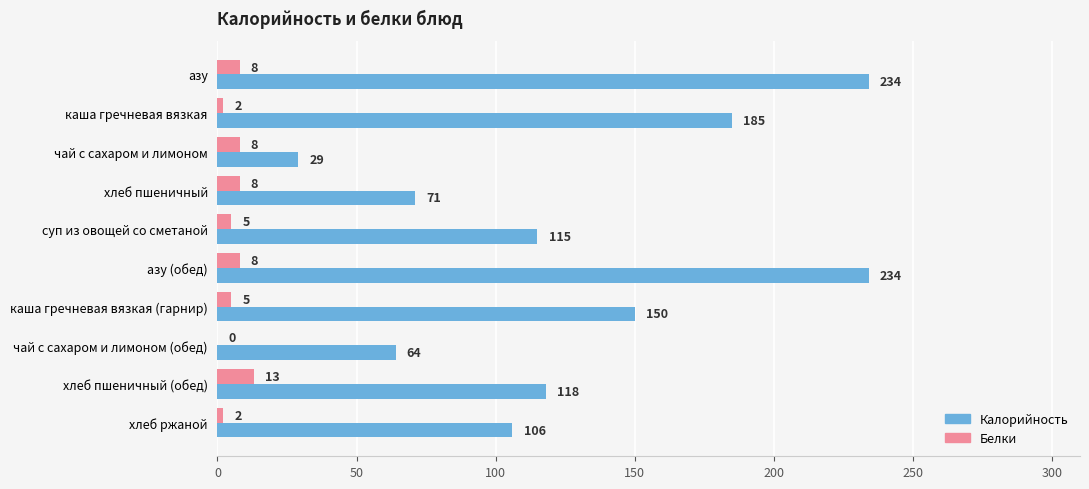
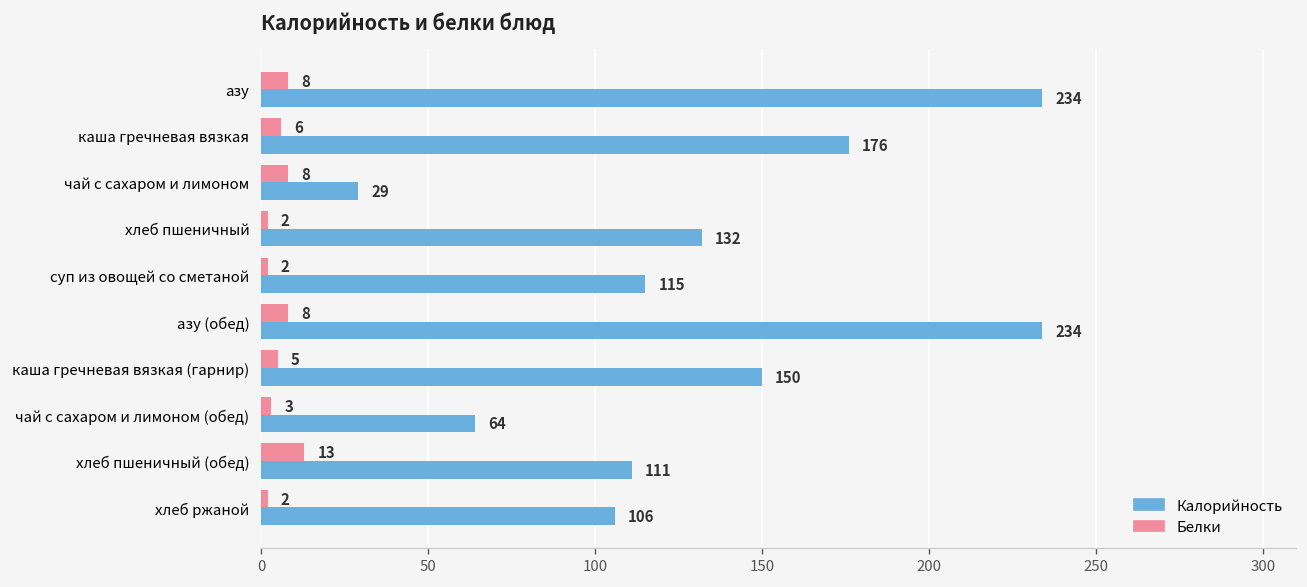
  {
    "Калорийность": {
      "азу": 234,
-     "каша гречневая вязкая": 185,
+     "каша гречневая вязкая": 176,
      "чай с сахаром и лимоном": 29,
-     "хлеб пшеничный": 71,
+     "хлеб пшеничный": 132,
      "суп из овощей со сметаной": 115,
      "азу (обед)": 234,
      "каша гречневая вязкая (гарнир)": 150,
      "чай с сахаром и лимоном (обед)": 64,
-     "хлеб пшеничный (обед)": 118,
+     "хлеб пшеничный (обед)": 111,
      "хлеб ржаной": 106
    },
    "Белки": {
      "азу": 8,
-     "каша гречневая вязкая": 2,
+     "каша гречневая вязкая": 6,
      "чай с сахаром и лимоном": 8,
-     "хлеб пшеничный": 8,
-     "суп из овощей со сметаной": 5,
+     "хлеб пшеничный": 2,
+     "суп из овощей со сметаной": 2,
      "азу (обед)": 8,
      "каша гречневая вязкая (гарнир)": 5,
-     "чай с сахаром и лимоном (обед)": 0,
+     "чай с сахаром и лимоном (обед)": 3,
      "хлеб пшеничный (обед)": 13,
      "хлеб ржаной": 2
    }
  }
